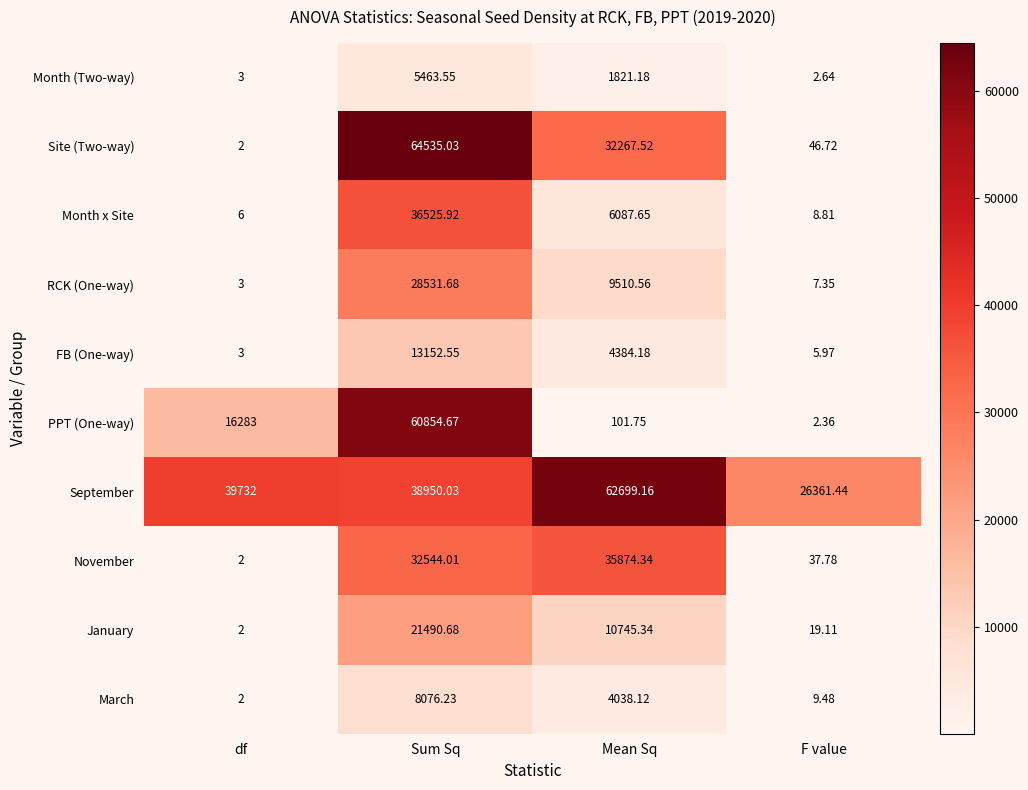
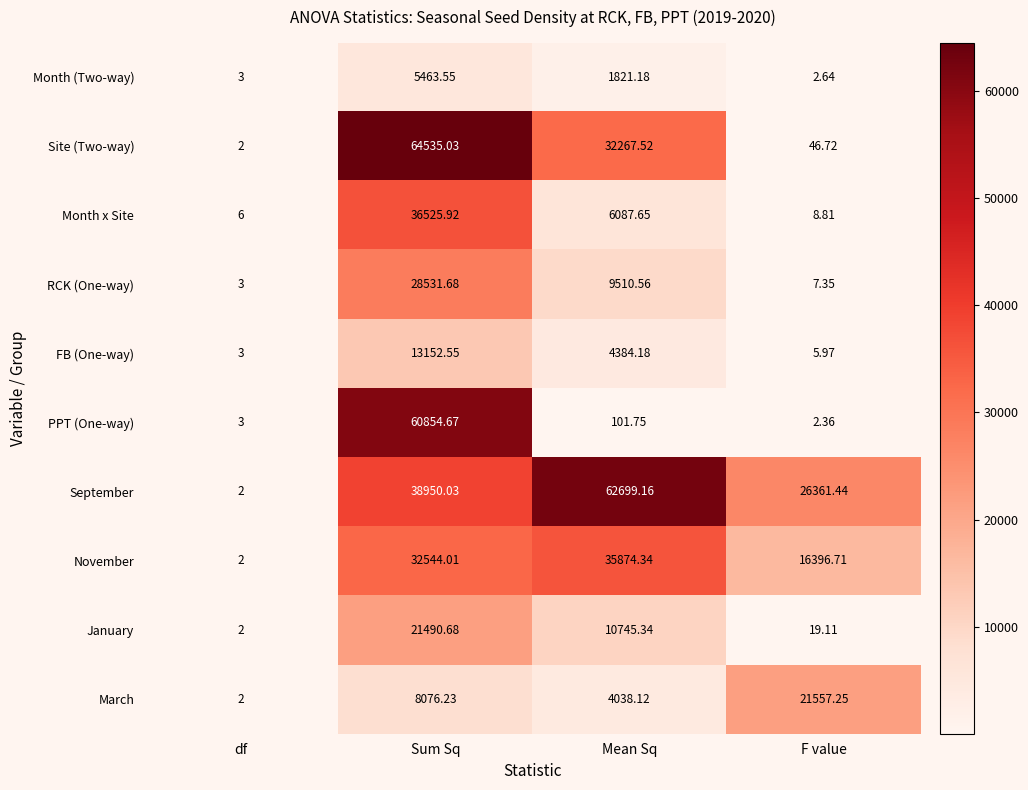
  {
    "Month (Two-way)": {
      "df": 3,
      "Sum Sq": 5463.55,
      "Mean Sq": 1821.18,
      "F value": 2.64
    },
    "Site (Two-way)": {
      "df": 2,
      "Sum Sq": 64535.03,
      "Mean Sq": 32267.52,
      "F value": 46.72
    },
    "Month x Site": {
      "df": 6,
      "Sum Sq": 36525.92,
      "Mean Sq": 6087.65,
      "F value": 8.81
    },
    "RCK (One-way)": {
      "df": 3,
      "Sum Sq": 28531.68,
      "Mean Sq": 9510.56,
      "F value": 7.35
    },
    "FB (One-way)": {
      "df": 3,
      "Sum Sq": 13152.55,
      "Mean Sq": 4384.18,
      "F value": 5.97
    },
    "PPT (One-way)": {
-     "df": 16283,
+     "df": 3,
      "Sum Sq": 60854.67,
      "Mean Sq": 101.75,
      "F value": 2.36
    },
    "September": {
-     "df": 39732,
+     "df": 2,
      "Sum Sq": 38950.03,
      "Mean Sq": 62699.16,
      "F value": 26361.44
    },
    "November": {
      "df": 2,
      "Sum Sq": 32544.01,
      "Mean Sq": 35874.34,
-     "F value": 37.78
+     "F value": 16396.71
    },
    "January": {
      "df": 2,
      "Sum Sq": 21490.68,
      "Mean Sq": 10745.34,
      "F value": 19.11
    },
    "March": {
      "df": 2,
      "Sum Sq": 8076.23,
      "Mean Sq": 4038.12,
-     "F value": 9.48
+     "F value": 21557.25
    }
  }
